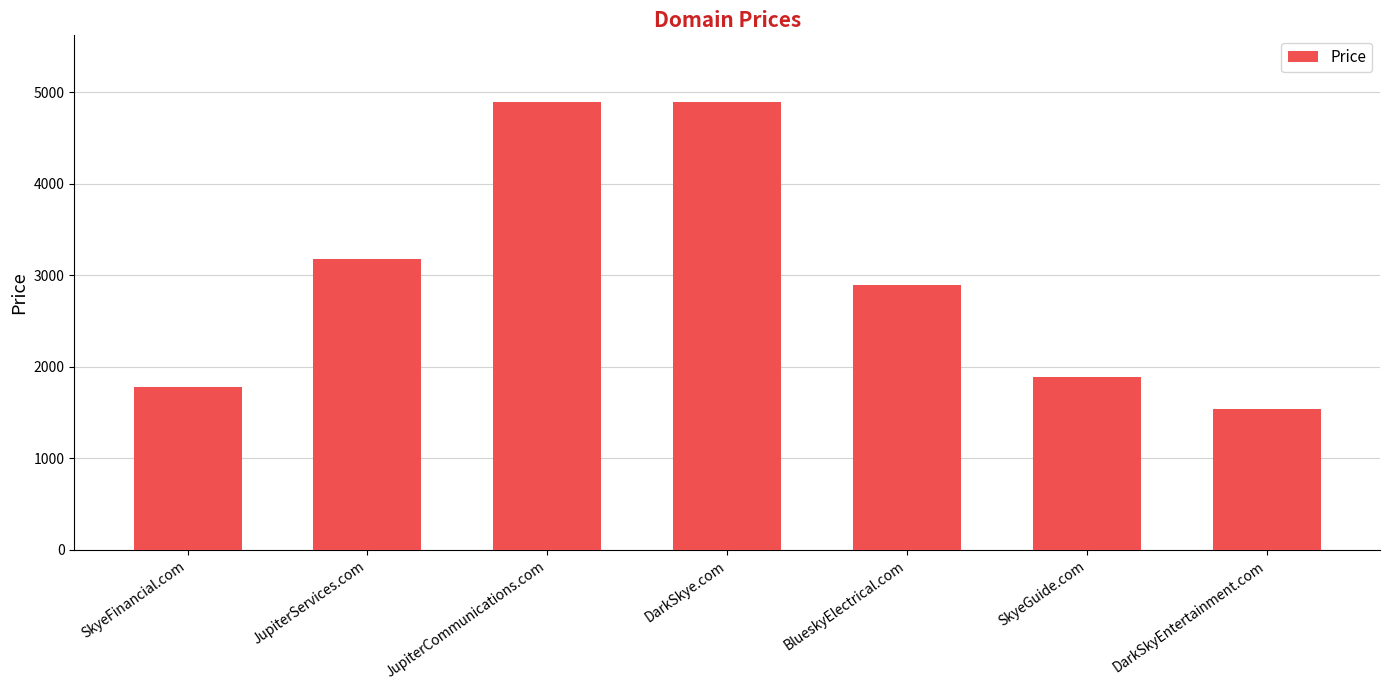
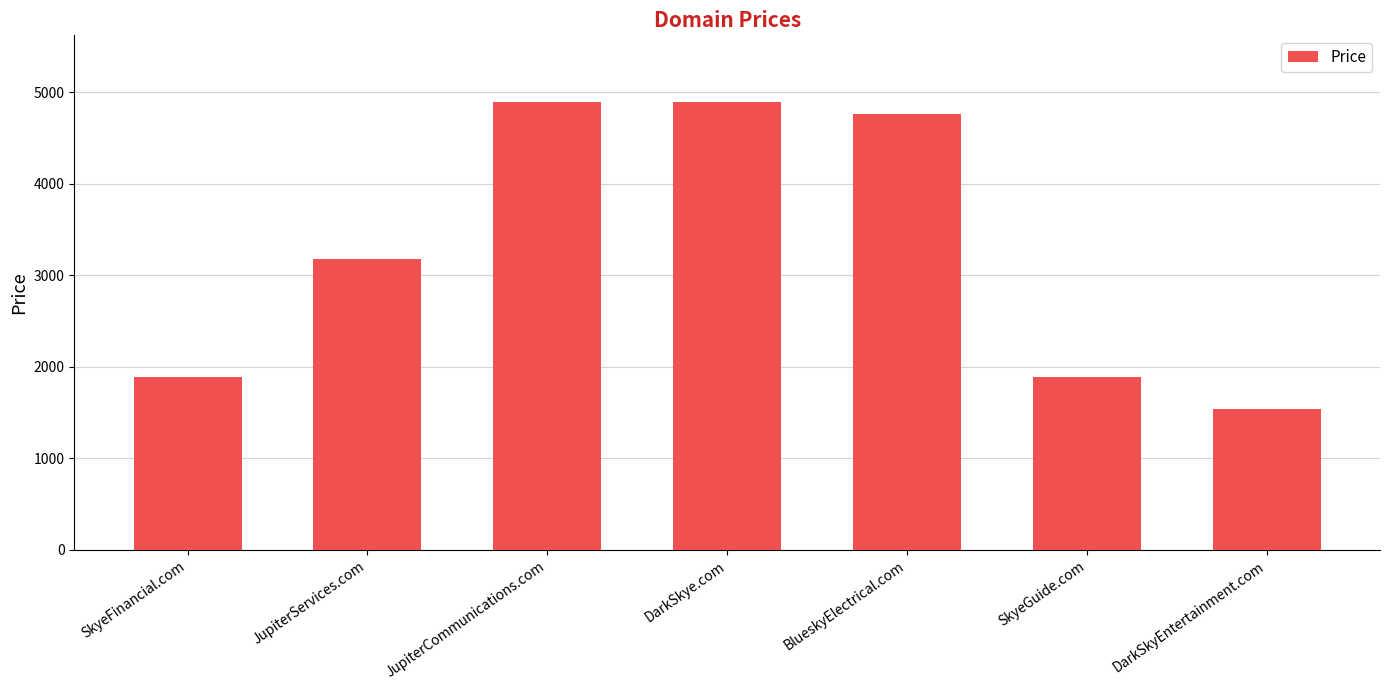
  {
-   "SkyeFinancial.com": 1800,
+   "SkyeFinancial.com": 1900,
    "JupiterServices.com": 3200,
    "JupiterCommunications.com": 4900,
    "DarkSkye.com": 4900,
-   "BlueskyElectrical.com": 2900,
+   "BlueskyElectrical.com": 4800,
    "SkyeGuide.com": 1900,
    "DarkSkyEntertainment.com": 1500
  }
